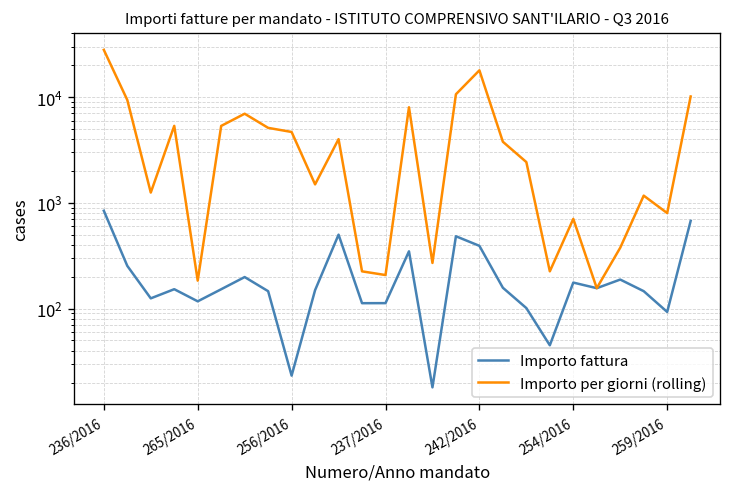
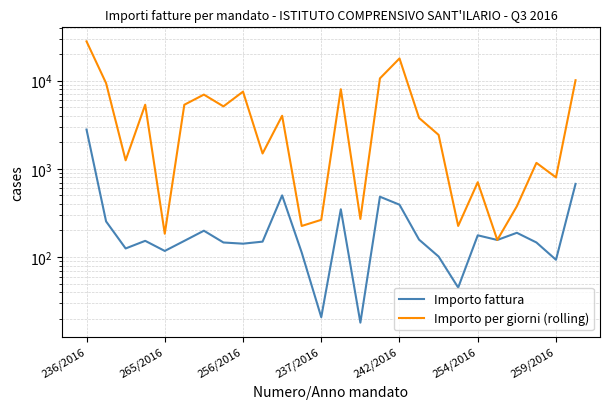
  {
    "Importo fattura": {
-     "236/2016": 800,
+     "236/2016": 2800,
      "265/2016": 120,
-     "256/2016": 23,
-     "237/2016": 110,
+     "256/2016": 140,
+     "237/2016": 21,
      "242/2016": 400,
      "254/2016": 180,
      "259/2016": 90
    },
    "Importo per giorni (rolling)": {
      "236/2016": 28000,
      "265/2016": 180,
-     "256/2016": 5000,
-     "237/2016": 210,
+     "256/2016": 8000,
+     "237/2016": 260,
      "242/2016": 18000,
      "254/2016": 700,
      "259/2016": 800
    }
  }
